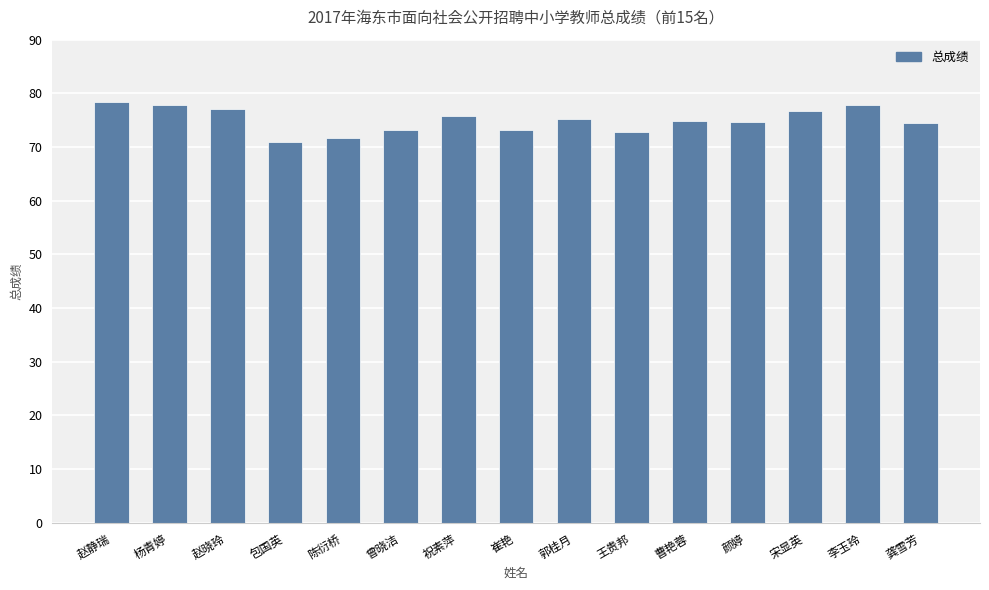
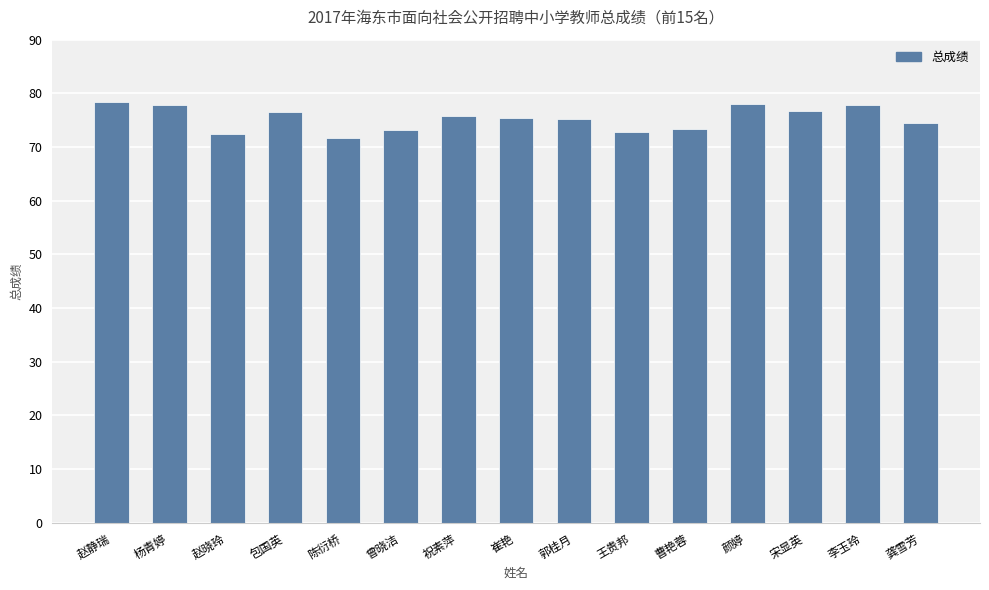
  {
    "赵静瑞": 78,
    "杨青婷": 78,
-   "赵晓玲": 77,
-   "包国英": 71,
+   "赵晓玲": 73,
+   "包国英": 77,
    "陈衍桥": 72,
    "曾晓洁": 73,
    "祝素萍": 76,
-   "崔艳": 73,
+   "崔艳": 76,
    "郭桂月": 75,
    "王贵邦": 73,
-   "曹艳蓉": 75,
-   "颜婷": 75,
+   "曹艳蓉": 73,
+   "颜婷": 78,
    "宋显英": 77,
    "李玉玲": 78,
    "龚雪芳": 75
  }
